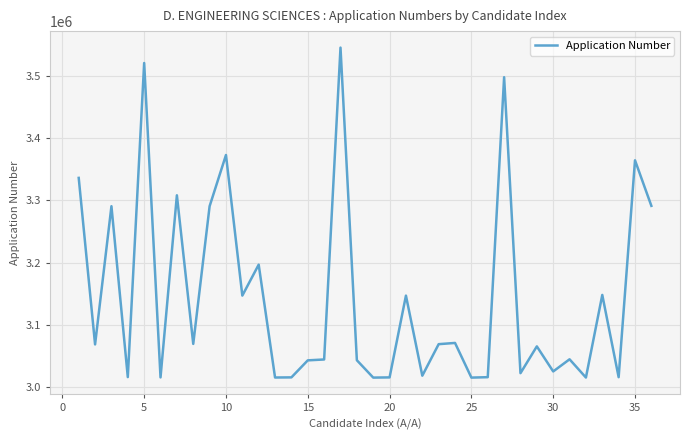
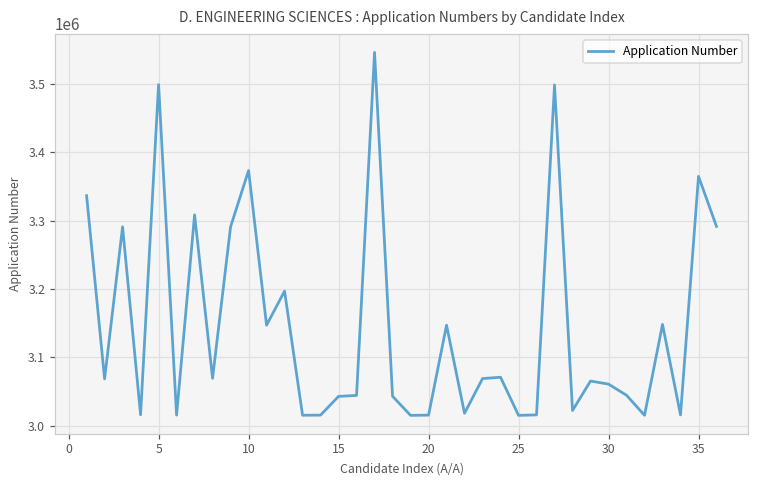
  {
-   "5": 3520000,
+   "5": 3500000,
    "10": 3370000,
    "15": 3040000,
    "20": 3020000,
    "25": 3020000,
-   "30": 3030000,
+   "30": 3060000,
    "35": 3360000
  }
